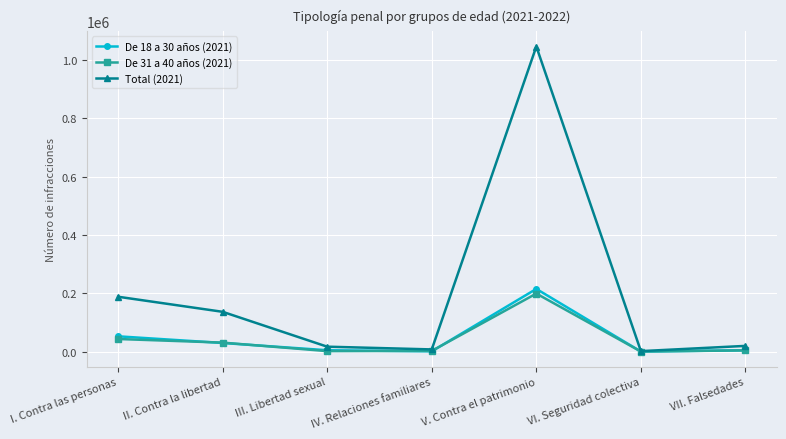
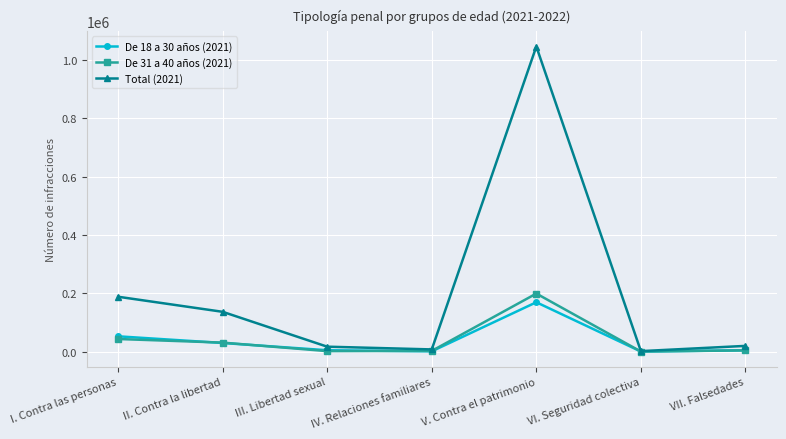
  {
    "De 18 a 30 años (2021)": {
      "I. Contra las personas": 50000,
-     "V. Contra el patrimonio": 220000
+     "V. Contra el patrimonio": 170000
    }
  }
